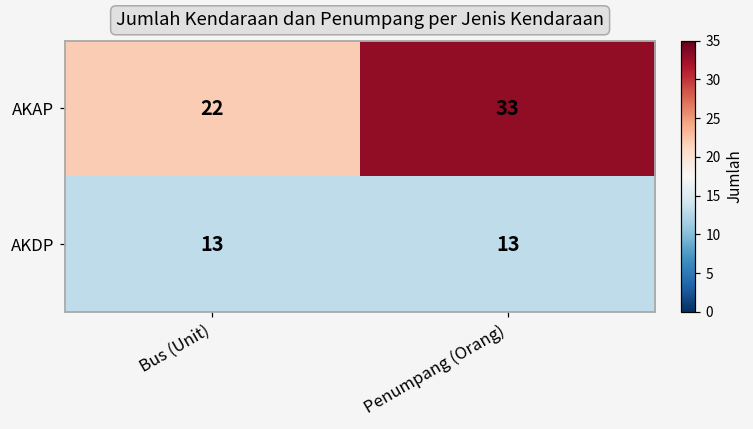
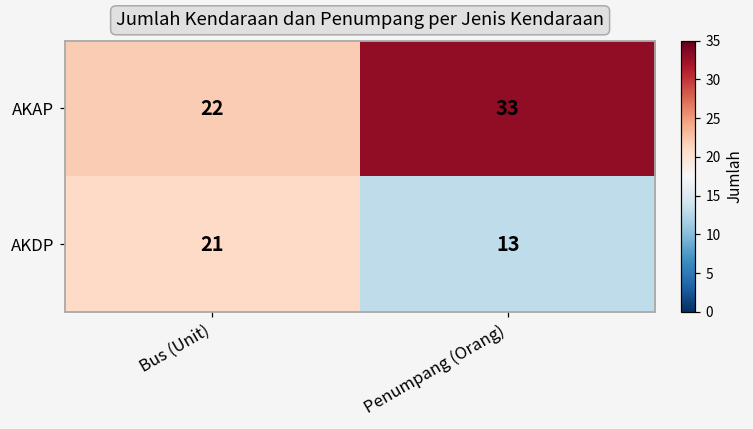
  {
    "AKAP": {
      "Bus (Unit)": 22,
      "Penumpang (Orang)": 33
    },
    "AKDP": {
-     "Bus (Unit)": 13,
+     "Bus (Unit)": 21,
      "Penumpang (Orang)": 13
    }
  }
